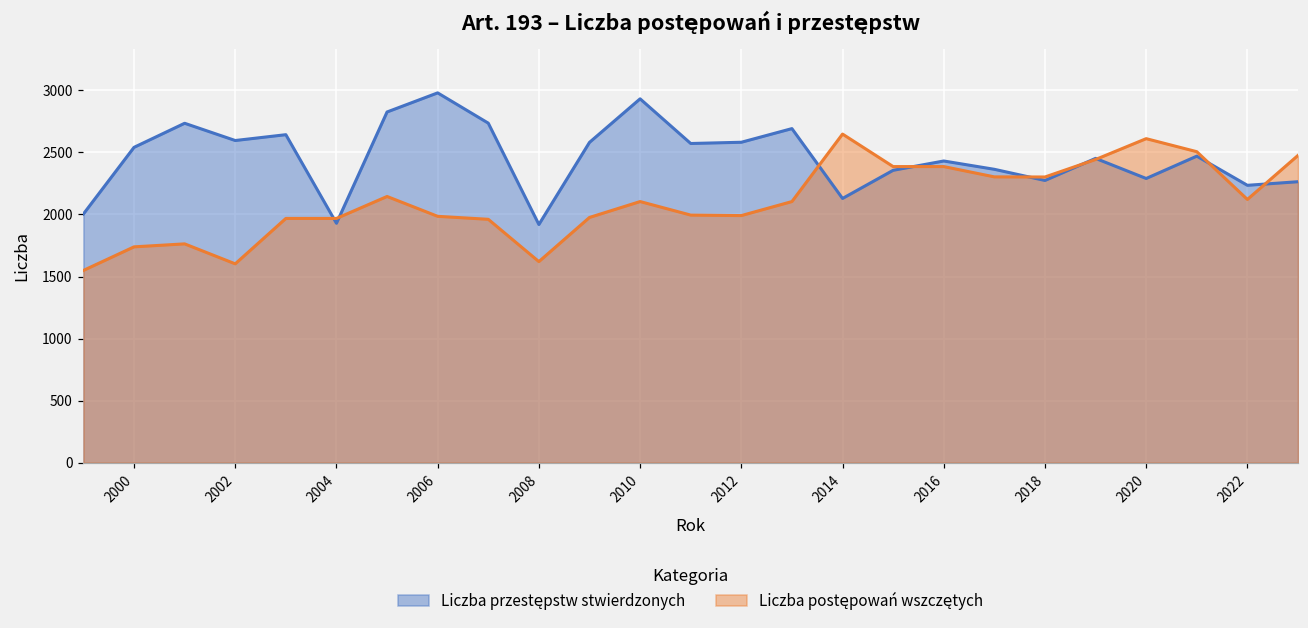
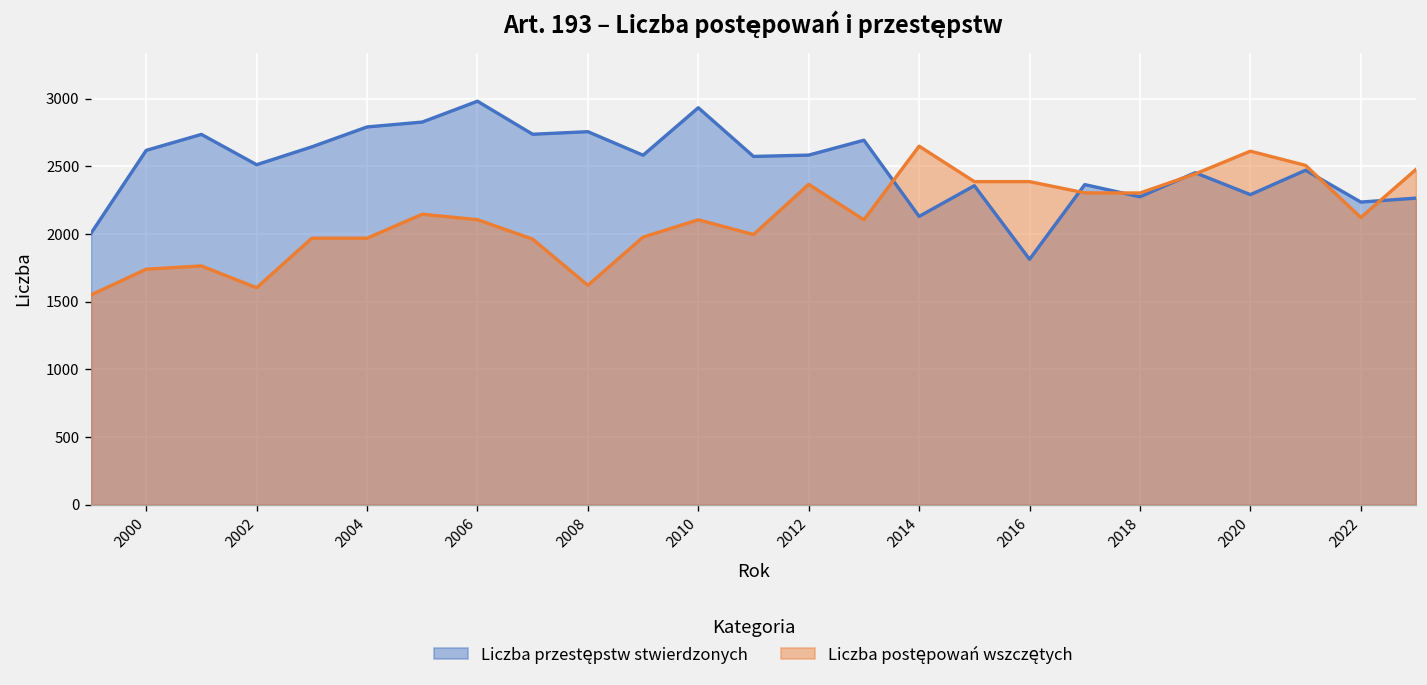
  {
    "Liczba przestępstw stwierdzonych": {
-     "2000": 2540,
-     "2002": 2600,
-     "2004": 1930,
+     "2000": 2620,
+     "2002": 2510,
+     "2004": 2790,
      "2006": 2980,
-     "2008": 1920,
+     "2008": 2760,
      "2010": 2930,
      "2012": 2580,
      "2014": 2130,
-     "2016": 2430,
+     "2016": 1810,
      "2018": 2270,
      "2020": 2290,
      "2022": 2240
    },
    "Liczba postępowań wszczętych": {
      "2000": 1740,
      "2002": 1600,
      "2004": 1970,
-     "2006": 1990,
+     "2006": 2110,
      "2008": 1620,
      "2010": 2100,
-     "2012": 1990,
+     "2012": 2370,
      "2014": 2650,
      "2016": 2390,
      "2018": 2300,
      "2020": 2610,
      "2022": 2120
    }
  }
